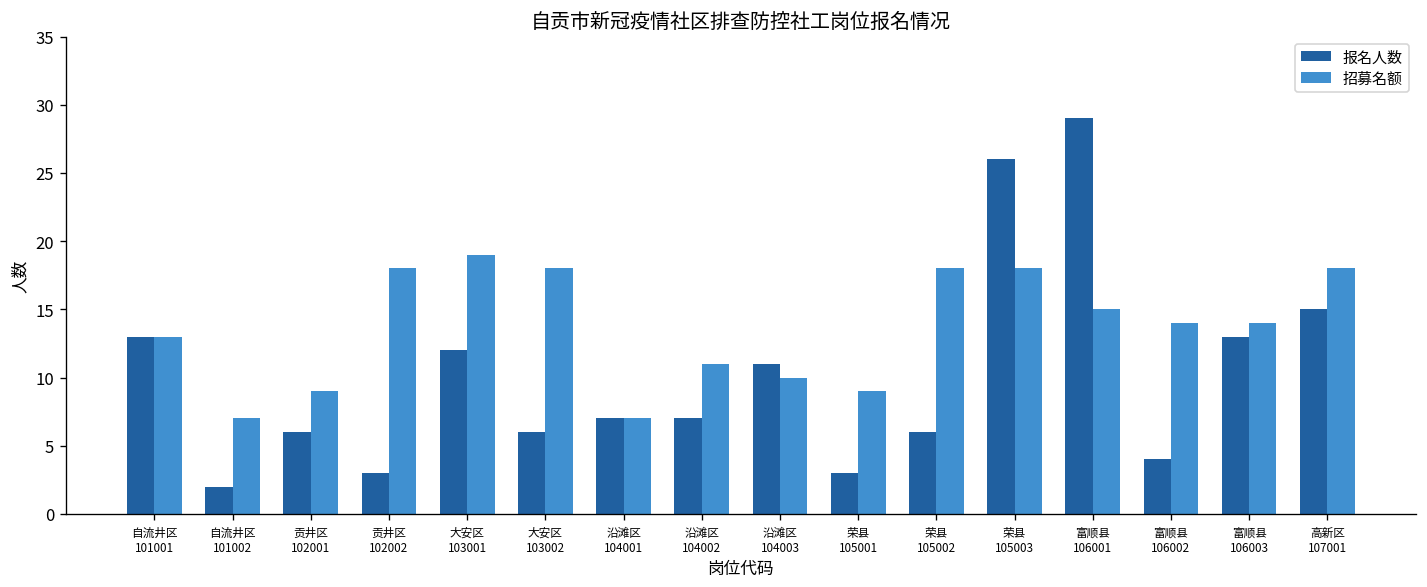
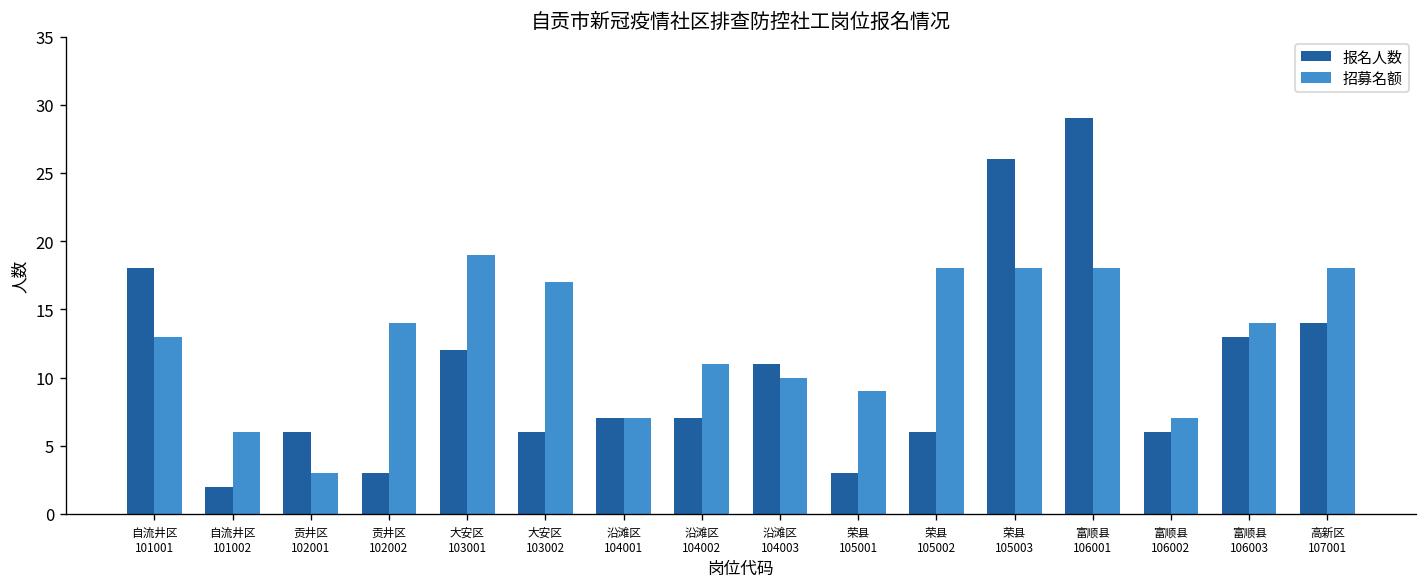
  {
    "报名人数": {
-     "自流井区 101001": 13,
+     "自流井区 101001": 18,
      "自流井区 101002": 2,
      "贡井区 102001": 6,
      "贡井区 102002": 3,
      "大安区 103001": 12,
      "大安区 103002": 6,
      "沿滩区 104001": 7,
      "沿滩区 104002": 7,
      "沿滩区 104003": 11,
      "荣县 105001": 3,
      "荣县 105002": 6,
      "荣县 105003": 26,
      "富顺县 106001": 29,
-     "富顺县 106002": 4,
+     "富顺县 106002": 6,
      "富顺县 106003": 13,
-     "高新区 107001": 15
+     "高新区 107001": 14
    },
    "招募名额": {
      "自流井区 101001": 13,
-     "自流井区 101002": 7,
-     "贡井区 102001": 9,
-     "贡井区 102002": 18,
+     "自流井区 101002": 6,
+     "贡井区 102001": 3,
+     "贡井区 102002": 14,
      "大安区 103001": 19,
-     "大安区 103002": 18,
+     "大安区 103002": 17,
      "沿滩区 104001": 7,
      "沿滩区 104002": 11,
      "沿滩区 104003": 10,
      "荣县 105001": 9,
      "荣县 105002": 18,
      "荣县 105003": 18,
-     "富顺县 106001": 15,
-     "富顺县 106002": 14,
+     "富顺县 106001": 18,
+     "富顺县 106002": 7,
      "富顺县 106003": 14,
      "高新区 107001": 18
    }
  }
